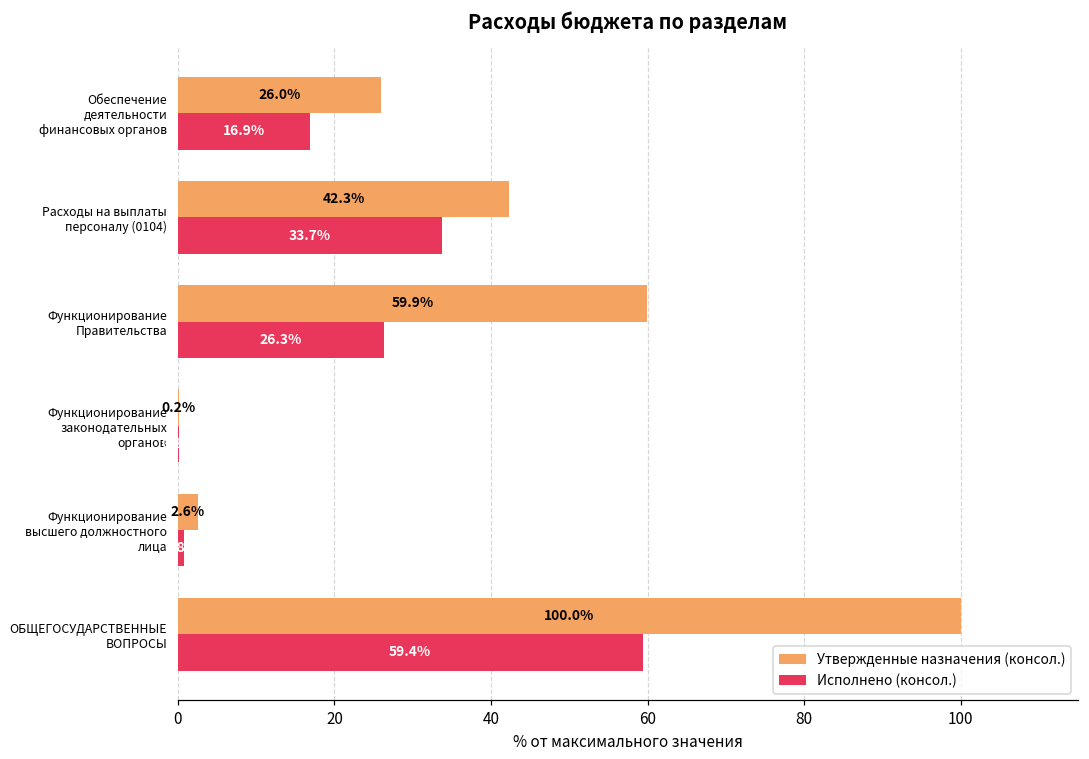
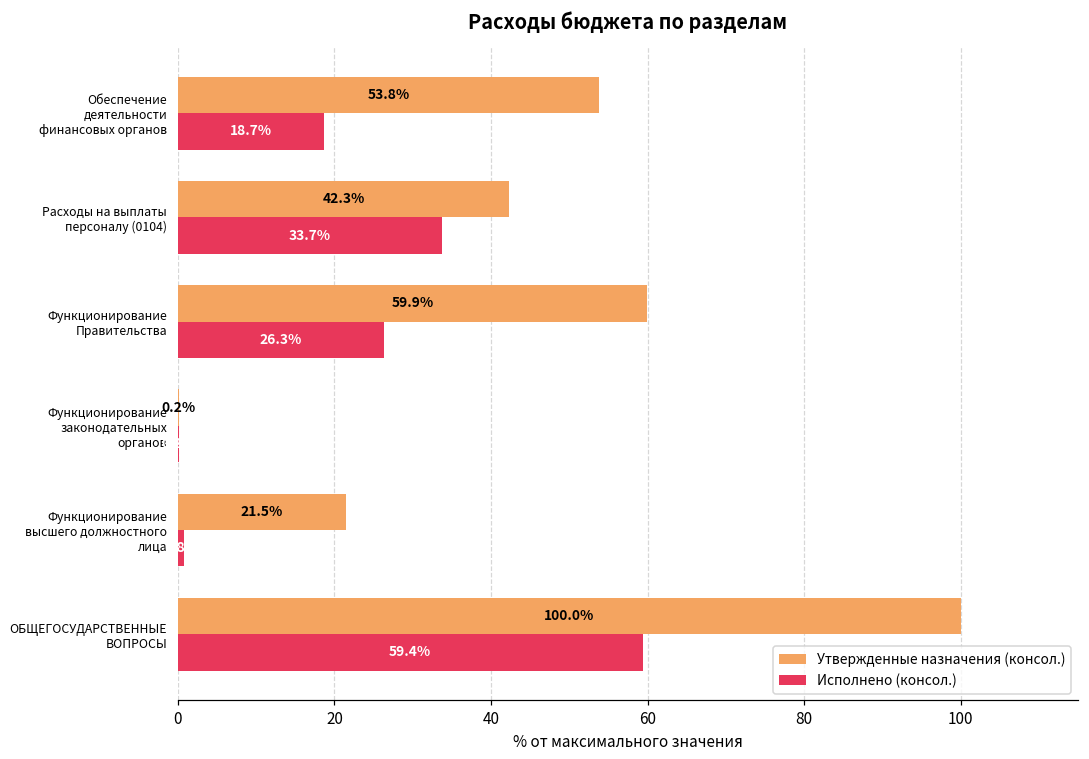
  {
    "Утвержденные назначения (консол.)": {
-     "Обеспечение деятельности финансовых органов": "26.0%",
+     "Обеспечение деятельности финансовых органов": "53.8%",
      "Расходы на выплаты персоналу (0104)": "42.3%",
      "Функционирование Правительства": "59.9%",
      "Функционирование законодательных органов": "0.2%",
-     "Функционирование высшего должностного лица": "2.6%",
+     "Функционирование высшего должностного лица": "21.5%",
      "ОБЩЕГОСУДАРСТВЕННЫЕ ВОПРОСЫ": "100.0%"
    },
    "Исполнено (консол.)": {
-     "Обеспечение деятельности финансовых органов": "16.9%",
+     "Обеспечение деятельности финансовых органов": "18.7%",
      "Расходы на выплаты персоналу (0104)": "33.7%",
      "Функционирование Правительства": "26.3%",
      "ОБЩЕГОСУДАРСТВЕННЫЕ ВОПРОСЫ": "59.4%"
    }
  }
